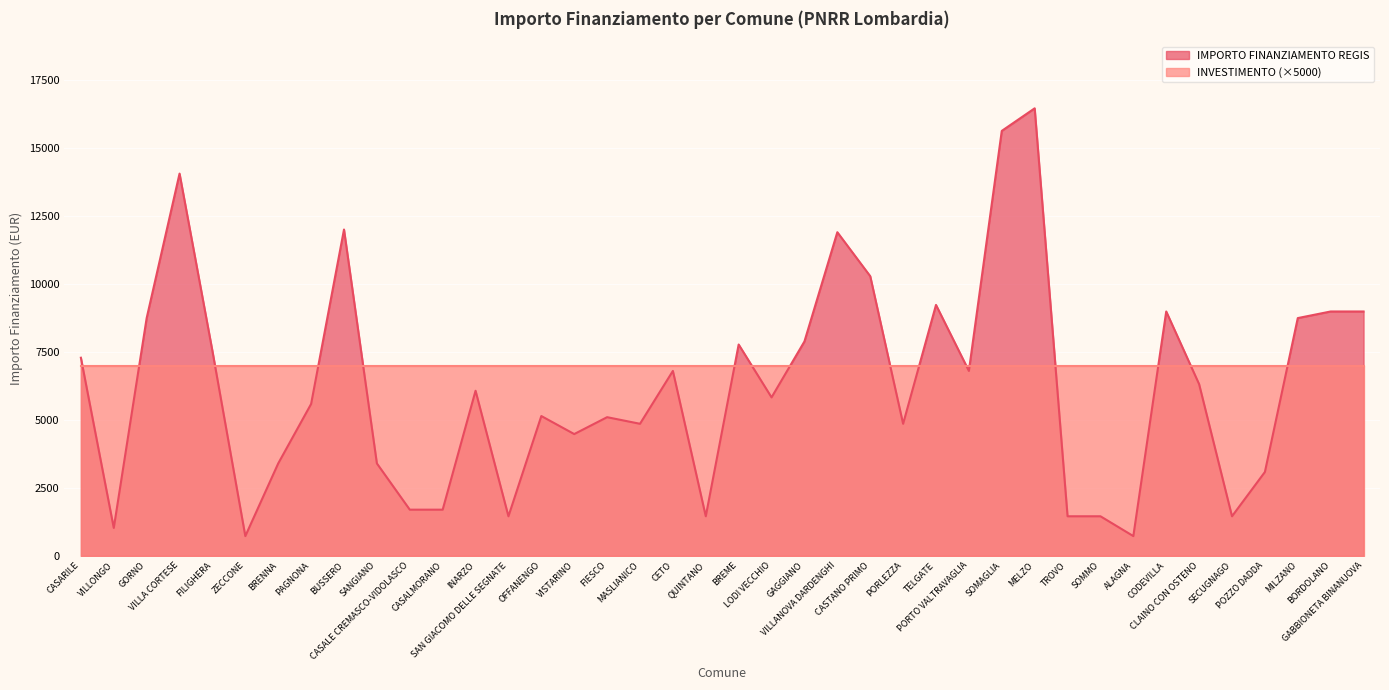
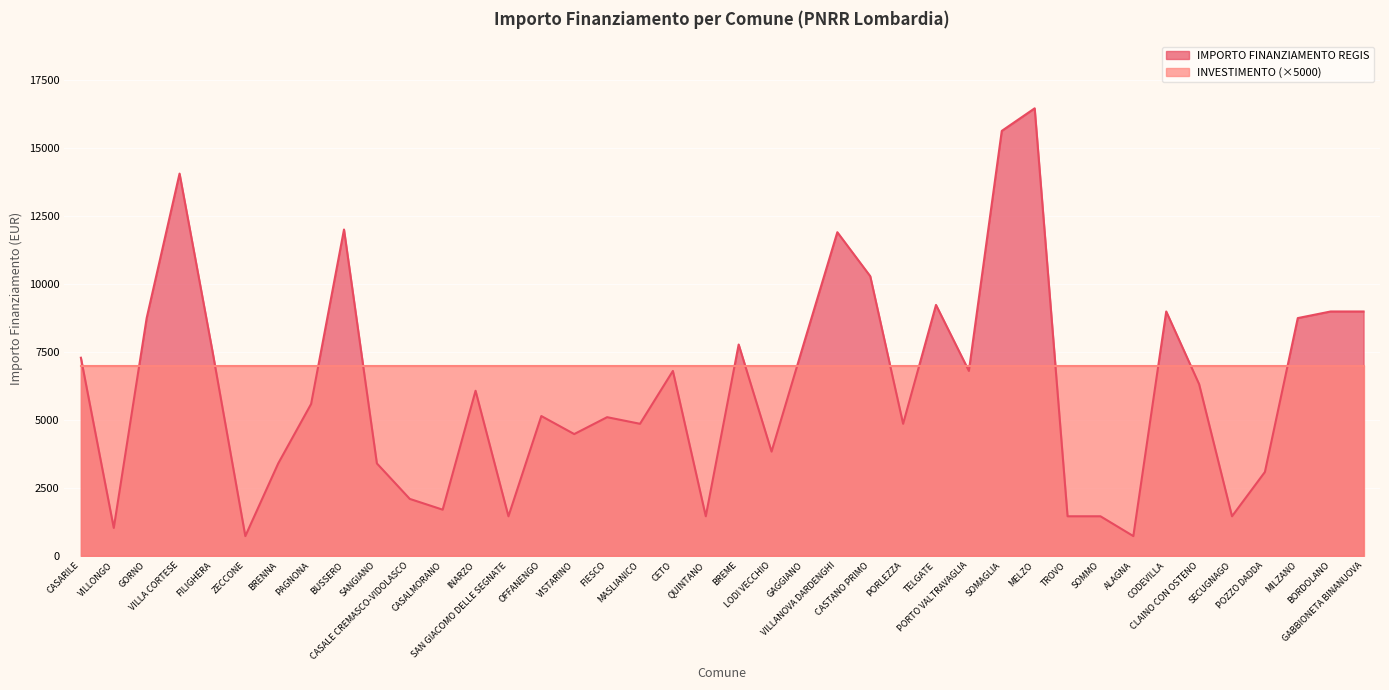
  {
    "IMPORTO FINANZIAMENTO REGIS": {
      "CASARILE": 7300,
      "VILLONGO": 1000,
      "GORNO": 8700,
      "VILLA CORTESE": 14100,
      "FILIGHERA": 7500,
      "ZECCONE": 700,
      "BRENNA": 3400,
      "PAGNONA": 5600,
      "BUSSERO": 12000,
      "SANGIANO": 3400,
-     "CASALE CREMASCO-VIDOLASCO": 1700,
+     "CASALE CREMASCO-VIDOLASCO": 2100,
      "CASALMORANO": 1700,
      "INARZO": 6100,
      "SAN GIACOMO DELLE SEGNATE": 1500,
      "OFFANENGO": 5100,
      "VISTARINO": 4500,
      "FIESCO": 5100,
      "MASLIANICO": 4900,
      "CETO": 6800,
      "QUINTANO": 1500,
      "BREME": 7800,
-     "LODI VECCHIO": 5800,
+     "LODI VECCHIO": 3800,
      "GAGGIANO": 7900,
      "VILLANOVA DARDENGHI": 11900,
      "CASTANO PRIMO": 10300,
      "PORLEZZA": 4900,
      "TELGATE": 9200,
      "PORTO VALTRAVAGLIA": 6800,
      "SOMAGLIA": 15600,
      "MELZO": 16500,
      "TROVO": 1500,
      "SOMMO": 1500,
      "ALAGNA": 700,
      "CODEVILLA": 9000,
      "CLAINO CON OSTENO": 6300,
      "SECUGNAGO": 1500,
      "POZZO DADDA": 3100,
      "MILZANO": 8700,
      "BORDOLANO": 9000,
      "GABBIONETA BINANUOVA": 9000
    },
    "INVESTIMENTO (×5000)": {
      "CASARILE": 7000,
      "VILLONGO": 7000,
      "GORNO": 7000,
      "VILLA CORTESE": 7000,
      "FILIGHERA": 7000,
      "ZECCONE": 7000,
      "BRENNA": 7000,
      "PAGNONA": 7000,
      "BUSSERO": 7000,
      "SANGIANO": 7000,
      "CASALE CREMASCO-VIDOLASCO": 7000,
      "CASALMORANO": 7000,
      "INARZO": 7000,
      "SAN GIACOMO DELLE SEGNATE": 7000,
      "OFFANENGO": 7000,
      "VISTARINO": 7000,
      "FIESCO": 7000,
      "MASLIANICO": 7000,
      "CETO": 7000,
      "QUINTANO": 7000,
      "BREME": 7000,
      "LODI VECCHIO": 7000,
      "GAGGIANO": 7000,
      "VILLANOVA DARDENGHI": 7000,
      "CASTANO PRIMO": 7000,
      "PORLEZZA": 7000,
      "TELGATE": 7000,
      "PORTO VALTRAVAGLIA": 7000,
      "SOMAGLIA": 7000,
      "MELZO": 7000,
      "TROVO": 7000,
      "SOMMO": 7000,
      "ALAGNA": 7000,
      "CODEVILLA": 7000,
      "CLAINO CON OSTENO": 7000,
      "SECUGNAGO": 7000,
      "POZZO DADDA": 7000,
      "MILZANO": 7000,
      "BORDOLANO": 7000,
      "GABBIONETA BINANUOVA": 7000
    }
  }
